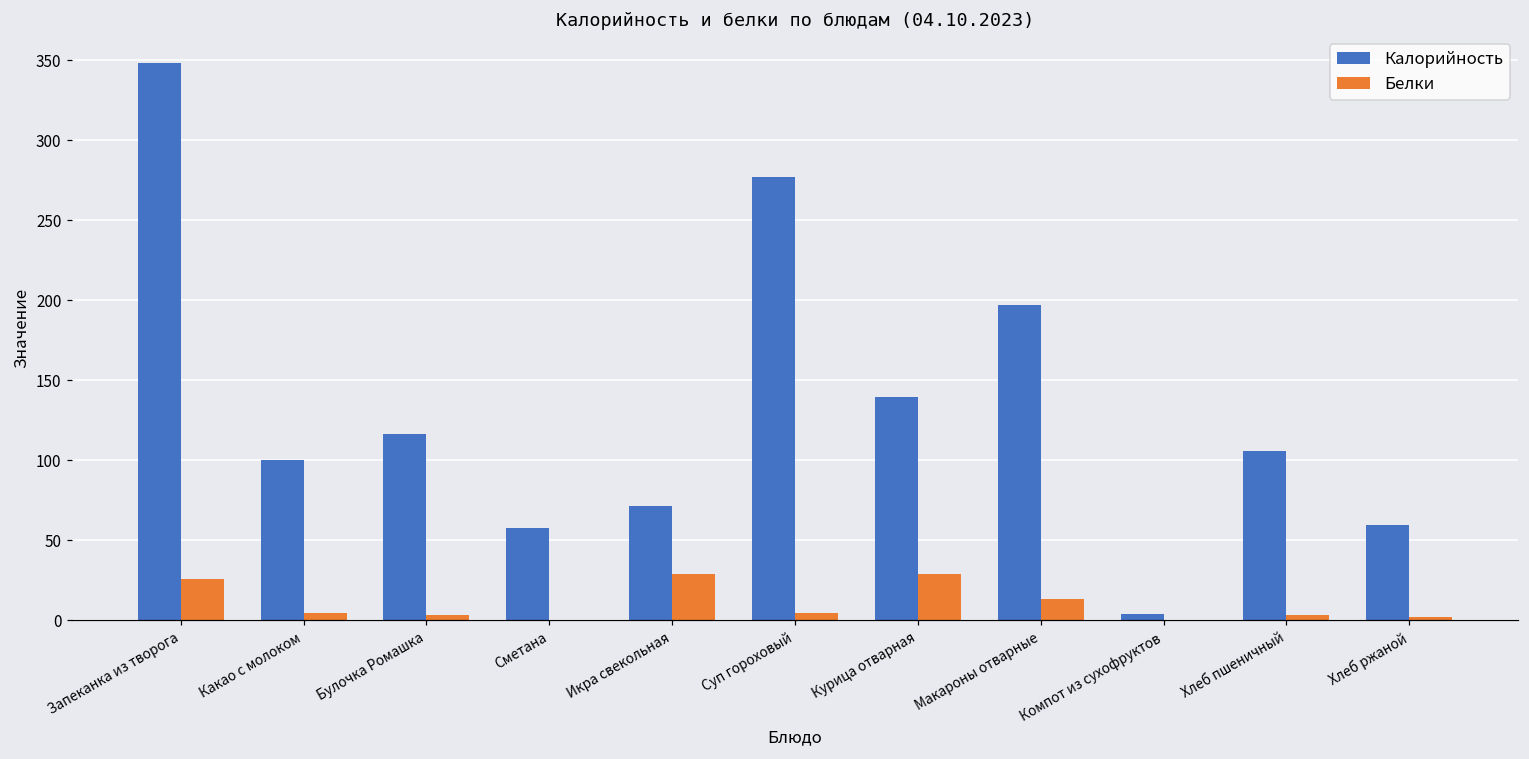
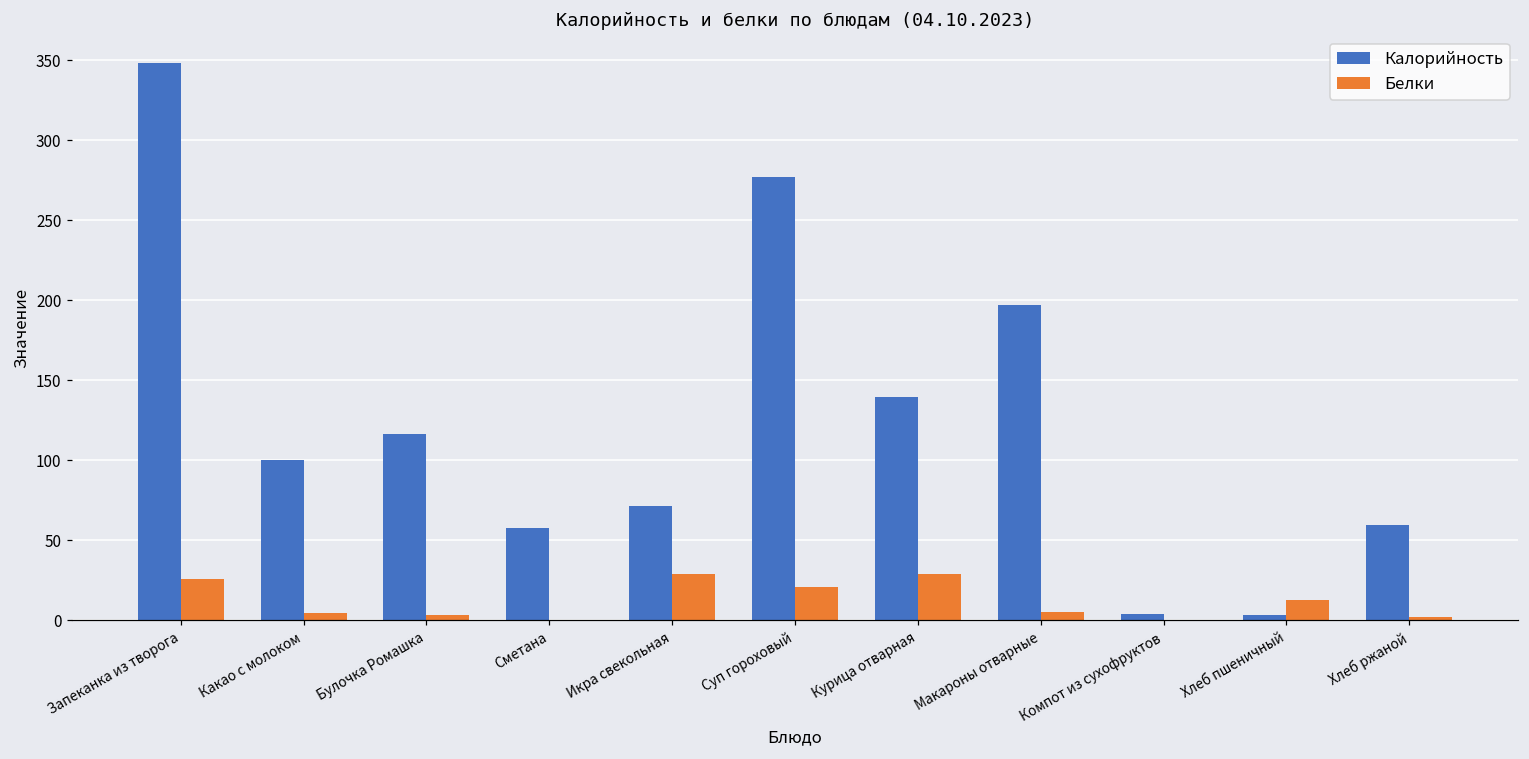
  {
    "Калорийность": {
      "Запеканка из творога": 348,
      "Какао с молоком": 100,
      "Булочка Ромашка": 116,
      "Сметана": 58,
      "Икра свекольная": 71,
      "Суп гороховый": 277,
      "Курица отварная": 139,
      "Макароны отварные": 197,
      "Компот из сухофруктов": 4,
-     "Хлеб пшеничный": 106,
+     "Хлеб пшеничный": 4,
      "Хлеб ржаной": 60
    },
    "Белки": {
      "Запеканка из творога": 26,
      "Какао с молоком": 5,
      "Булочка Ромашка": 4,
      "Икра свекольная": 29,
-     "Суп гороховый": 5,
+     "Суп гороховый": 21,
      "Курица отварная": 29,
-     "Макароны отварные": 13,
-     "Хлеб пшеничный": 3,
+     "Макароны отварные": 5,
+     "Хлеб пшеничный": 13,
      "Хлеб ржаной": 2
    }
  }
